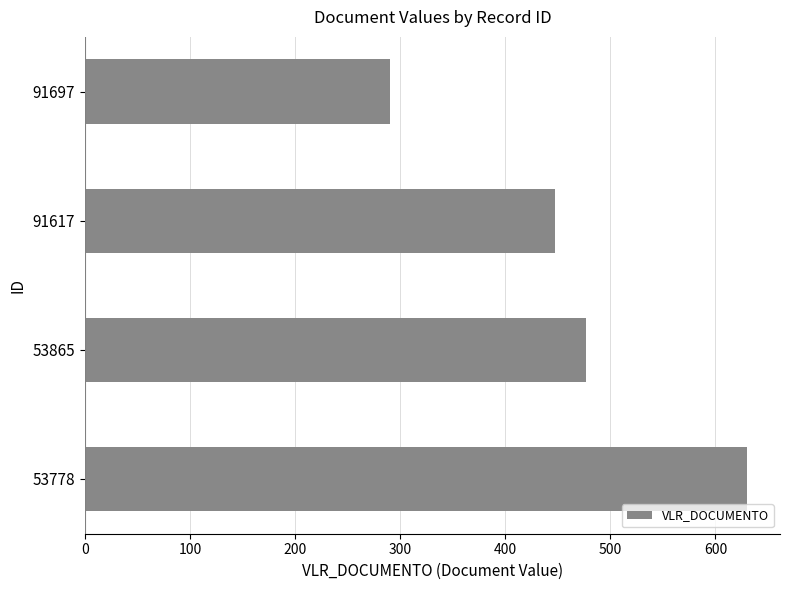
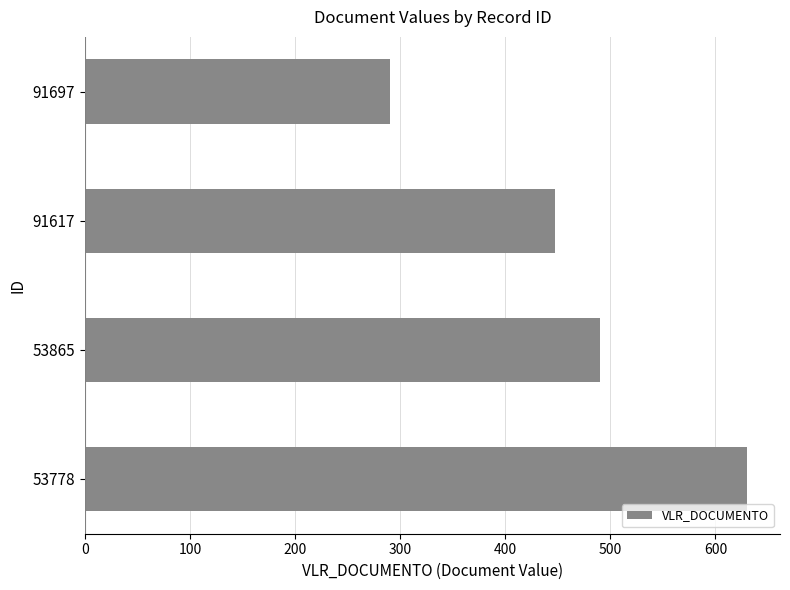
  {
    "91697": 290,
    "91617": 447,
-   "53865": 477,
+   "53865": 490,
    "53778": 630
  }
